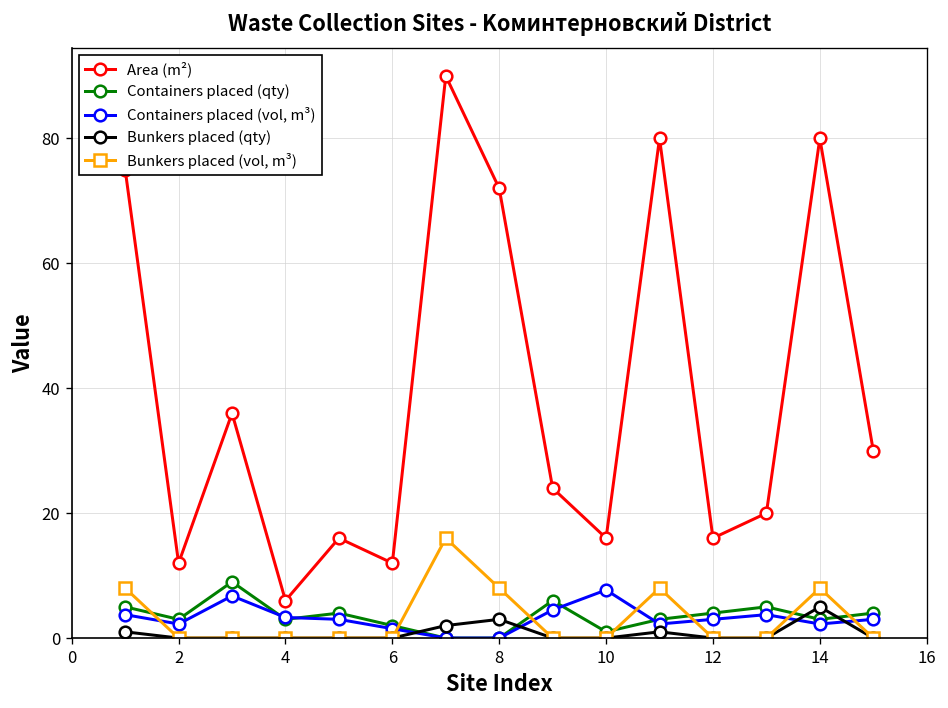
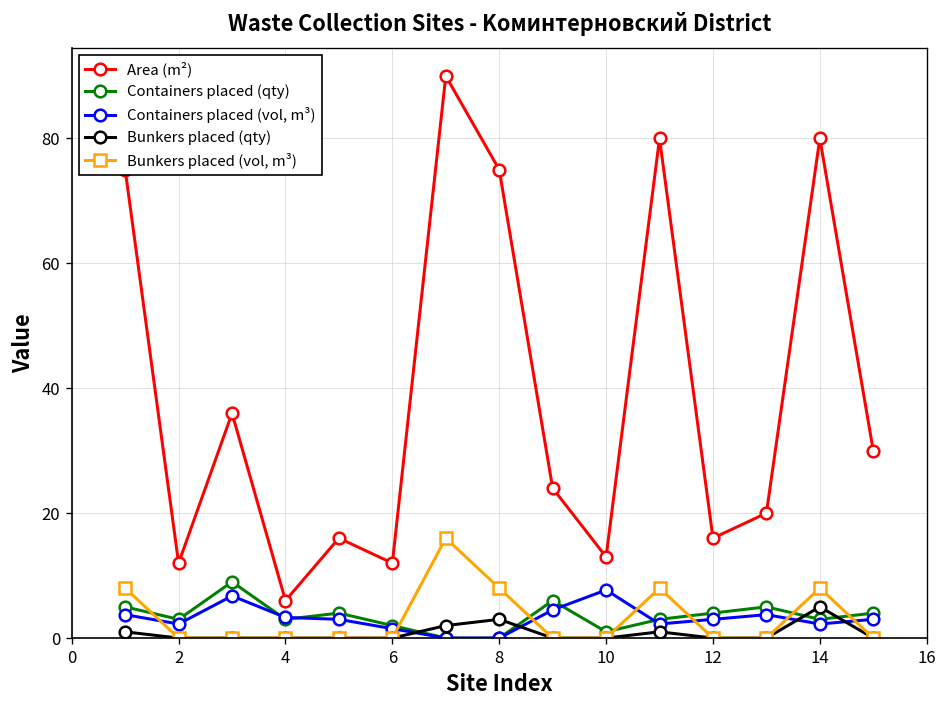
  {
    "Area (m²)": {
      "2": 12,
      "4": 6,
      "6": 12,
-     "8": 72,
-     "10": 16,
+     "8": 75,
+     "10": 13,
      "12": 16,
      "14": 80
    },
    "Containers placed (qty)": {
      "2": 3,
      "6": 2,
      "10": 1,
      "12": 4,
      "14": 3
    },
    "Containers placed (vol, m³)": {
      "2": 2,
      "6": 2,
      "10": 8,
      "12": 3,
      "14": 2
    },
    "Bunkers placed (qty)": {
      "8": 3,
      "14": 5
    },
    "Bunkers placed (vol, m³)": {
      "8": 8,
      "14": 8
    }
  }
